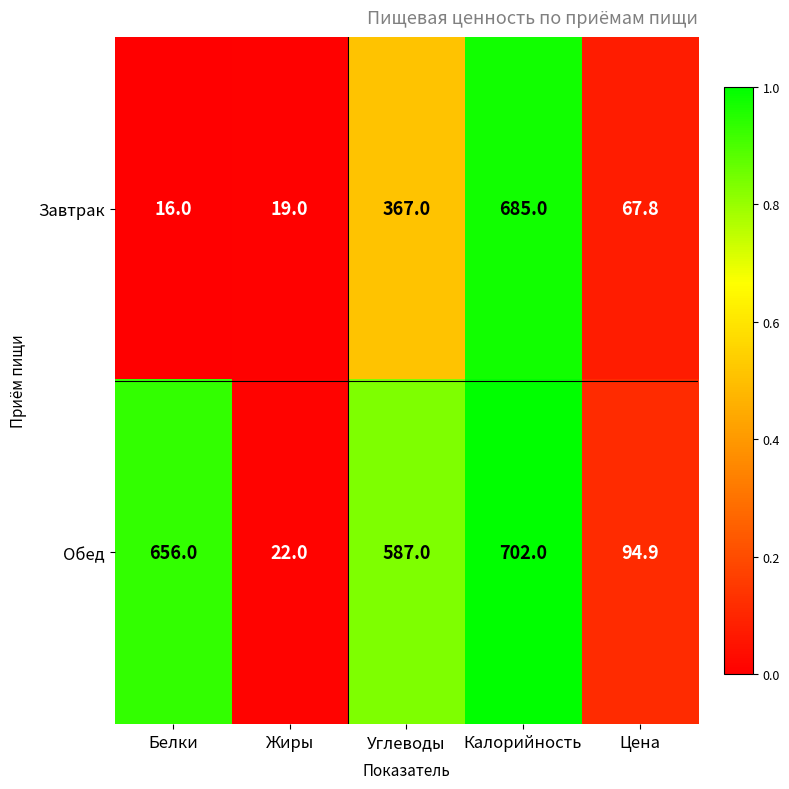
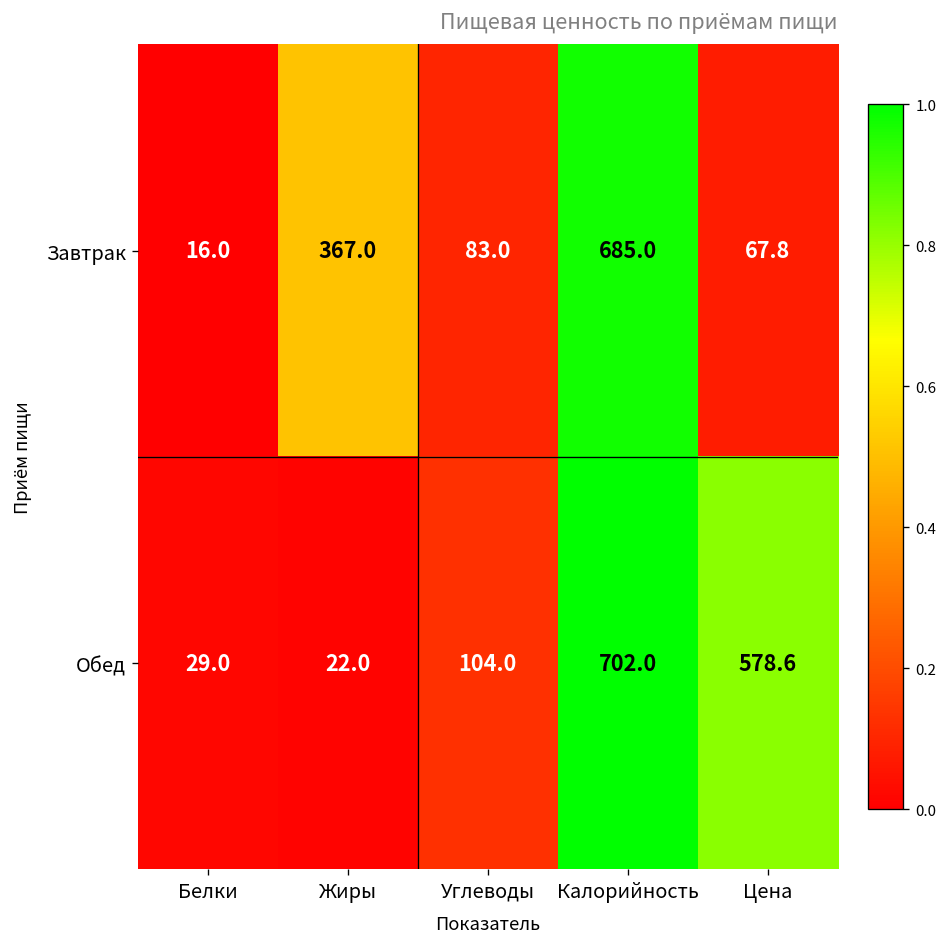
  {
    "Завтрак": {
      "Белки": 16.0,
-     "Жиры": 19.0,
-     "Углеводы": 367.0,
+     "Жиры": 367.0,
+     "Углеводы": 83.0,
      "Калорийность": 685.0,
      "Цена": 67.8
    },
    "Обед": {
-     "Белки": 656.0,
+     "Белки": 29.0,
      "Жиры": 22.0,
-     "Углеводы": 587.0,
+     "Углеводы": 104.0,
      "Калорийность": 702.0,
-     "Цена": 94.9
+     "Цена": 578.6
    }
  }
